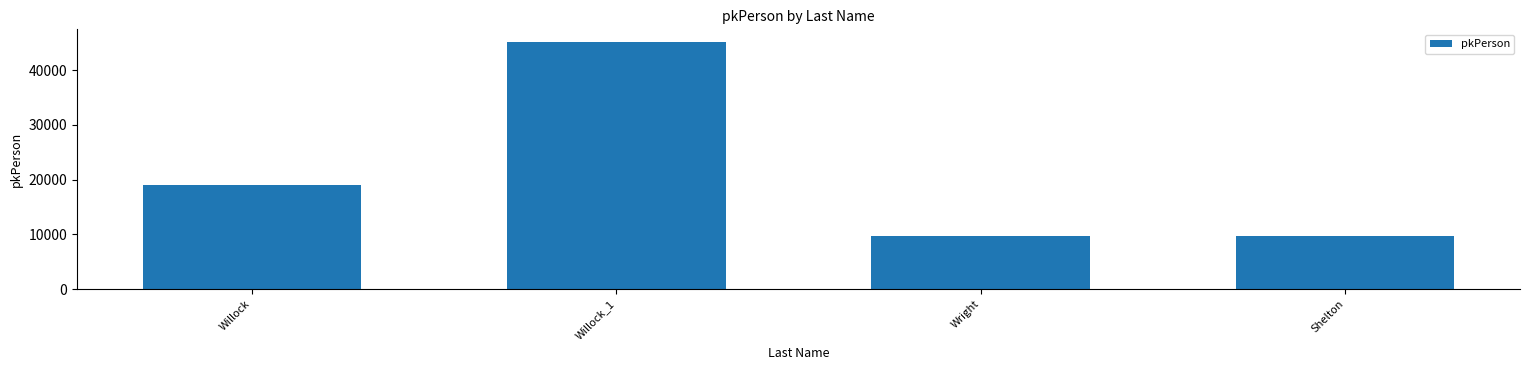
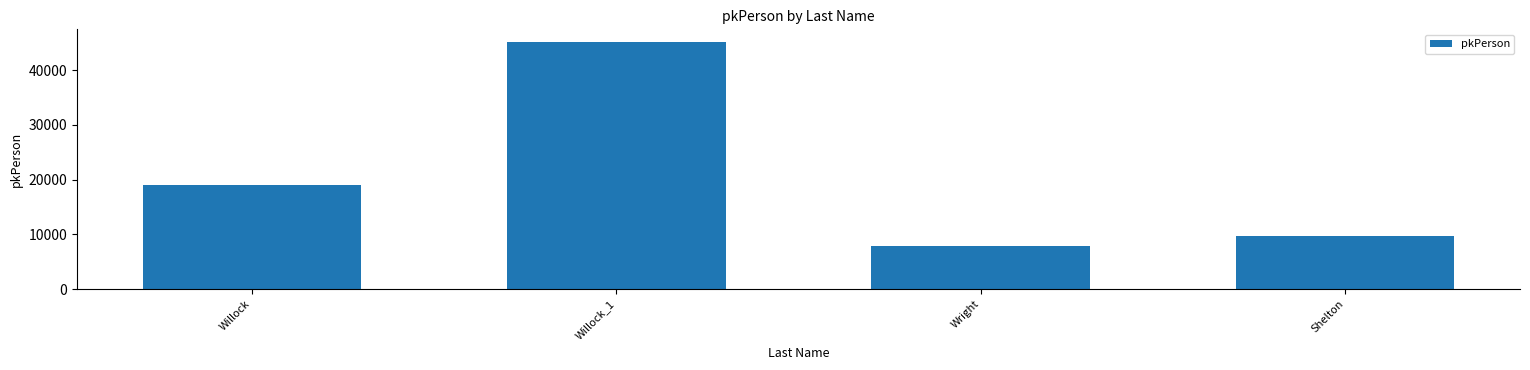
  {
    "Willock": 19000,
    "Willock_1": 45000,
-   "Wright": 10000,
+   "Wright": 8000,
    "Shelton": 10000
  }
